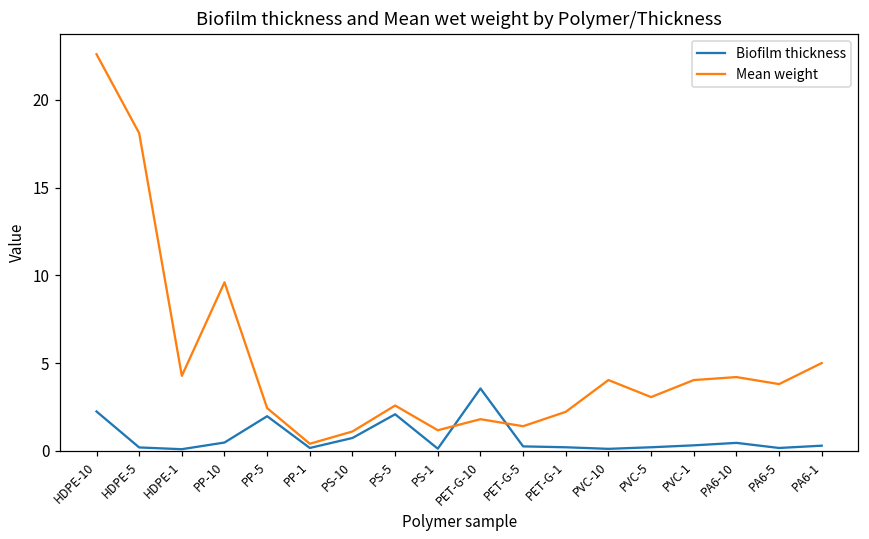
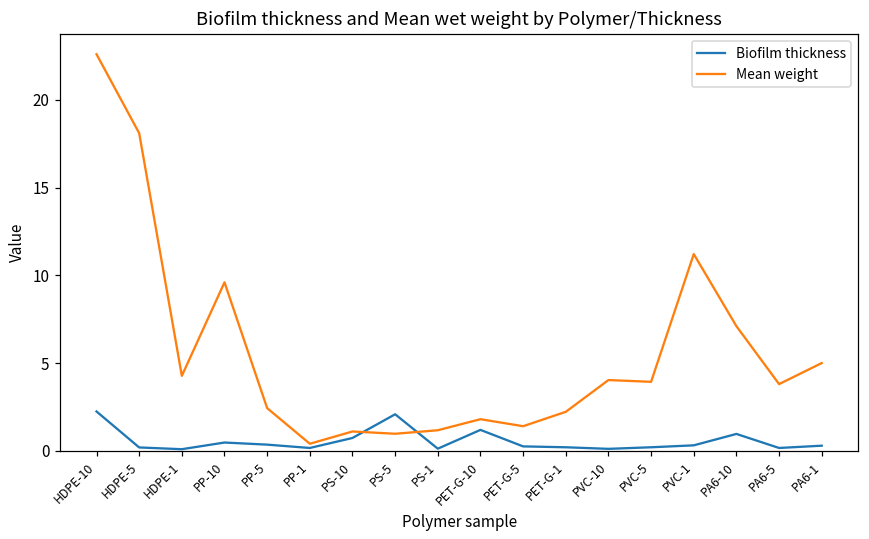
  {
    "Biofilm thickness": {
      "HDPE-10": 2.2,
      "HDPE-5": 0.2,
      "HDPE-1": 0.1,
      "PP-10": 0.5,
-     "PP-5": 2.0,
+     "PP-5": 0.4,
      "PP-1": 0.2,
      "PS-10": 0.7,
      "PS-5": 2.1,
      "PS-1": 0.1,
-     "PET-G-10": 3.6,
+     "PET-G-10": 1.2,
      "PET-G-5": 0.3,
      "PET-G-1": 0.2,
      "PVC-10": 0.1,
      "PVC-5": 0.2,
      "PVC-1": 0.3,
-     "PA6-10": 0.5,
+     "PA6-10": 1.0,
      "PA6-5": 0.2,
      "PA6-1": 0.3
    },
    "Mean weight": {
      "HDPE-10": 22.6,
      "HDPE-5": 18.1,
      "HDPE-1": 4.3,
      "PP-10": 9.6,
      "PP-5": 2.4,
      "PP-1": 0.4,
      "PS-10": 1.1,
-     "PS-5": 2.6,
+     "PS-5": 1.0,
      "PS-1": 1.2,
      "PET-G-10": 1.8,
      "PET-G-5": 1.4,
      "PET-G-1": 2.2,
      "PVC-10": 4.0,
-     "PVC-5": 3.1,
-     "PVC-1": 4.0,
-     "PA6-10": 4.2,
+     "PVC-5": 3.9,
+     "PVC-1": 11.2,
+     "PA6-10": 7.1,
      "PA6-5": 3.8,
      "PA6-1": 5.0
    }
  }
